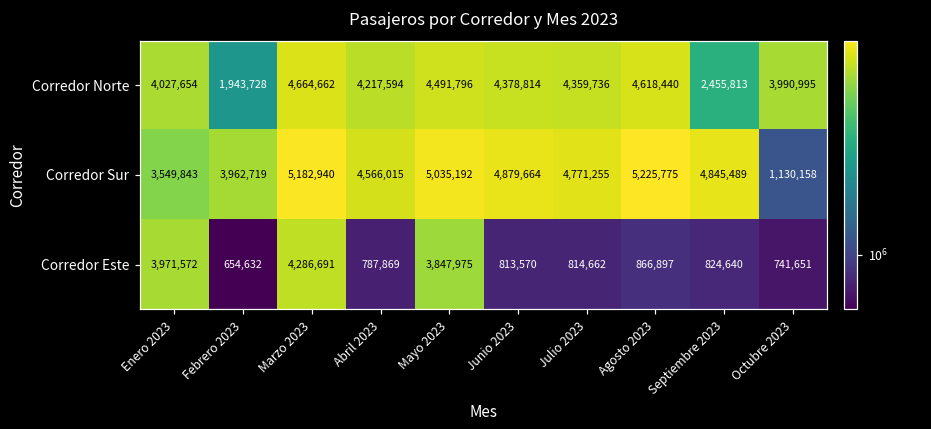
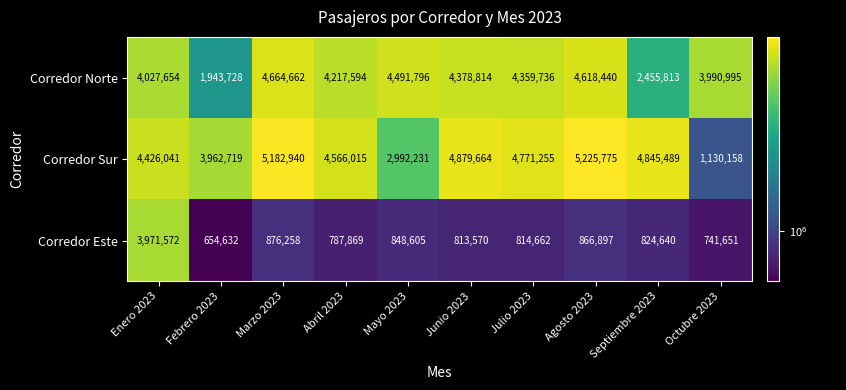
  {
    "Corredor Norte": {
      "Enero 2023": "4,027,654",
      "Febrero 2023": "1,943,728",
      "Marzo 2023": "4,664,662",
      "Abril 2023": "4,217,594",
      "Mayo 2023": "4,491,796",
      "Junio 2023": "4,378,814",
      "Julio 2023": "4,359,736",
      "Agosto 2023": "4,618,440",
      "Septiembre 2023": "2,455,813",
      "Octubre 2023": "3,990,995"
    },
    "Corredor Sur": {
-     "Enero 2023": "3,549,843",
+     "Enero 2023": "4,426,041",
      "Febrero 2023": "3,962,719",
      "Marzo 2023": "5,182,940",
      "Abril 2023": "4,566,015",
-     "Mayo 2023": "5,035,192",
+     "Mayo 2023": "2,992,231",
      "Junio 2023": "4,879,664",
      "Julio 2023": "4,771,255",
      "Agosto 2023": "5,225,775",
      "Septiembre 2023": "4,845,489",
      "Octubre 2023": "1,130,158"
    },
    "Corredor Este": {
      "Enero 2023": "3,971,572",
      "Febrero 2023": "654,632",
-     "Marzo 2023": "4,286,691",
+     "Marzo 2023": "876,258",
      "Abril 2023": "787,869",
-     "Mayo 2023": "3,847,975",
+     "Mayo 2023": "848,605",
      "Junio 2023": "813,570",
      "Julio 2023": "814,662",
      "Agosto 2023": "866,897",
      "Septiembre 2023": "824,640",
      "Octubre 2023": "741,651"
    }
  }
